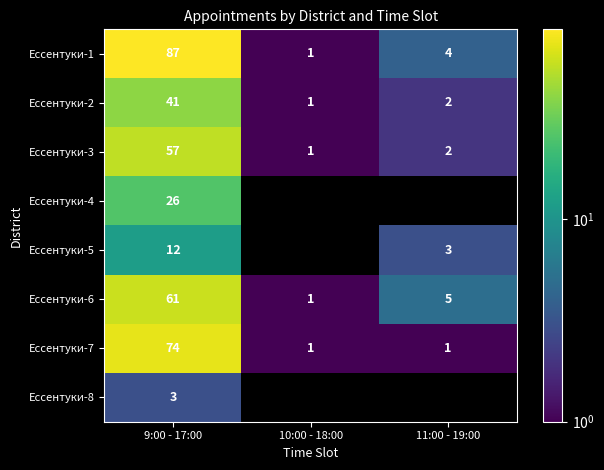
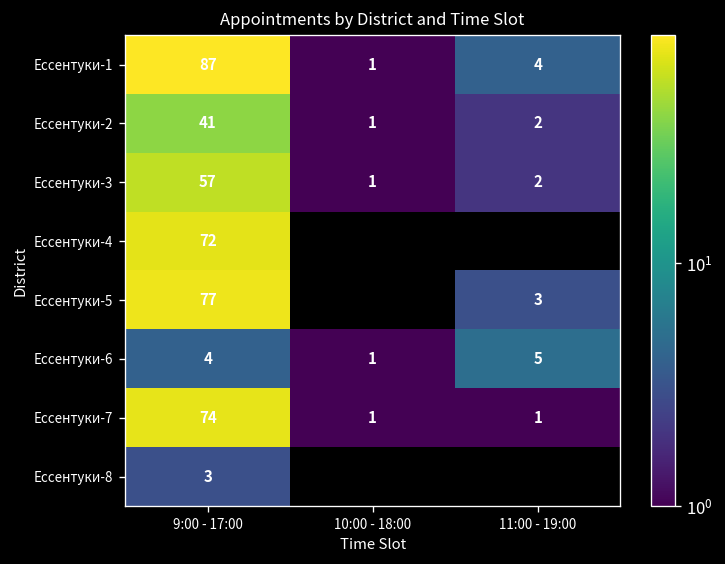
  {
    "Ессентуки-1": {
      "9:00 - 17:00": 87,
      "10:00 - 18:00": 1,
      "11:00 - 19:00": 4
    },
    "Ессентуки-2": {
      "9:00 - 17:00": 41,
      "10:00 - 18:00": 1,
      "11:00 - 19:00": 2
    },
    "Ессентуки-3": {
      "9:00 - 17:00": 57,
      "10:00 - 18:00": 1,
      "11:00 - 19:00": 2
    },
    "Ессентуки-4": {
-     "9:00 - 17:00": 26
+     "9:00 - 17:00": 72
    },
    "Ессентуки-5": {
-     "9:00 - 17:00": 12,
+     "9:00 - 17:00": 77,
      "11:00 - 19:00": 3
    },
    "Ессентуки-6": {
-     "9:00 - 17:00": 61,
+     "9:00 - 17:00": 4,
      "10:00 - 18:00": 1,
      "11:00 - 19:00": 5
    },
    "Ессентуки-7": {
      "9:00 - 17:00": 74,
      "10:00 - 18:00": 1,
      "11:00 - 19:00": 1
    },
    "Ессентуки-8": {
      "9:00 - 17:00": 3
    }
  }
